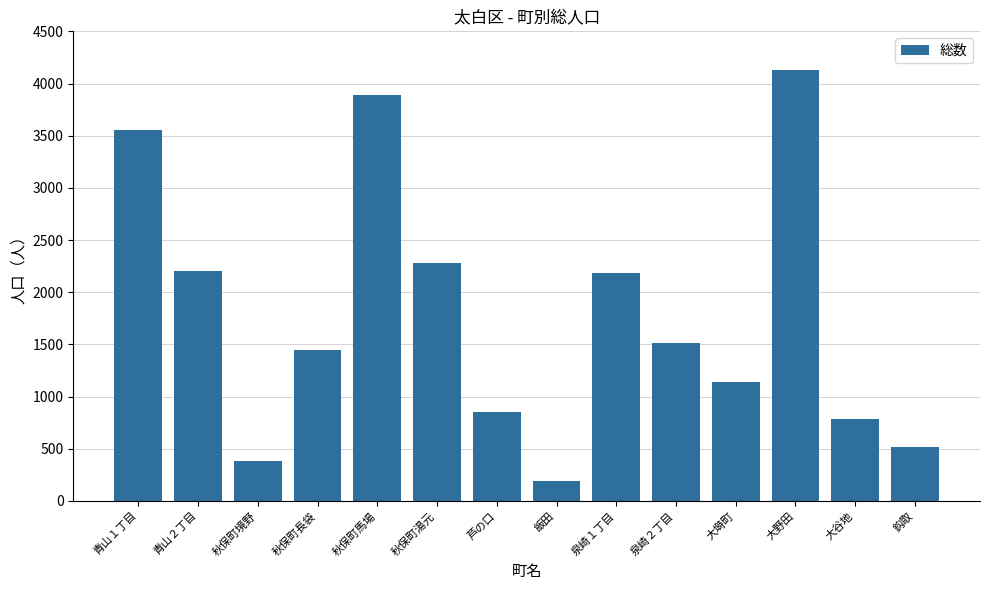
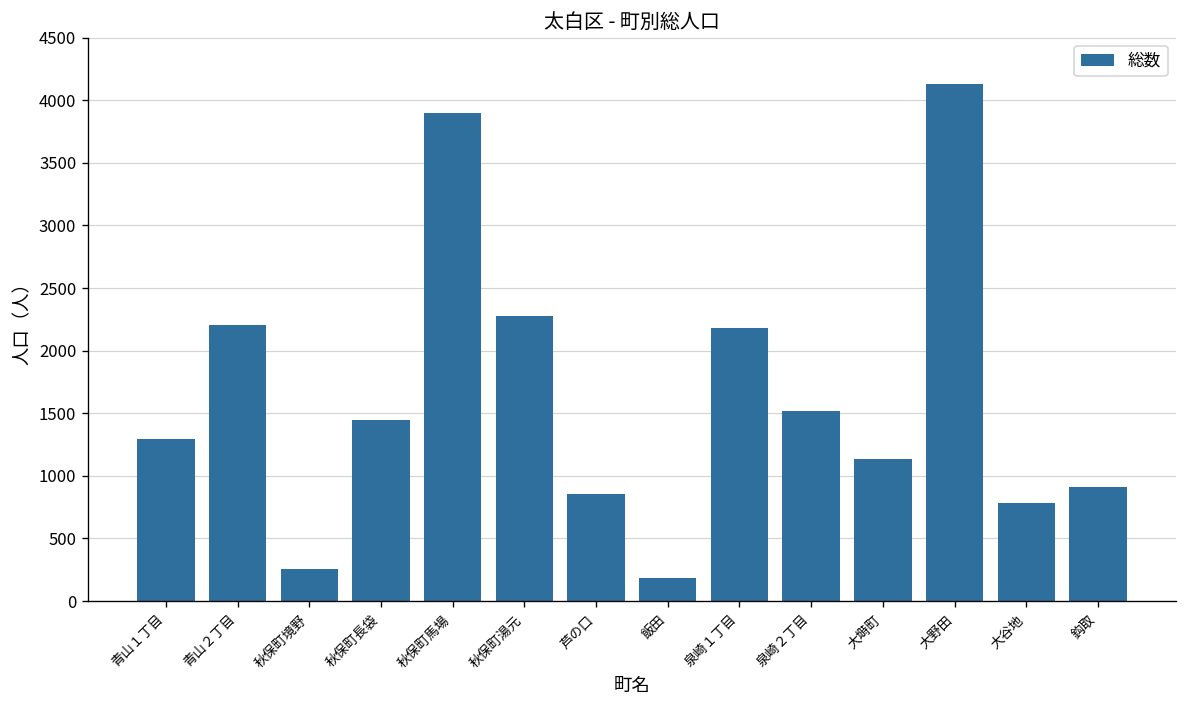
  {
-   "青山１丁目": 3560,
+   "青山１丁目": 1300,
    "青山２丁目": 2210,
-   "秋保町境野": 380,
+   "秋保町境野": 250,
    "秋保町長袋": 1450,
    "秋保町馬場": 3890,
    "秋保町湯元": 2280,
    "芦の口": 850,
    "飯田": 190,
    "泉崎１丁目": 2180,
    "泉崎２丁目": 1520,
    "大塒町": 1140,
    "大野田": 4130,
    "大谷地": 780,
-   "鈎取": 520
+   "鈎取": 910
  }
